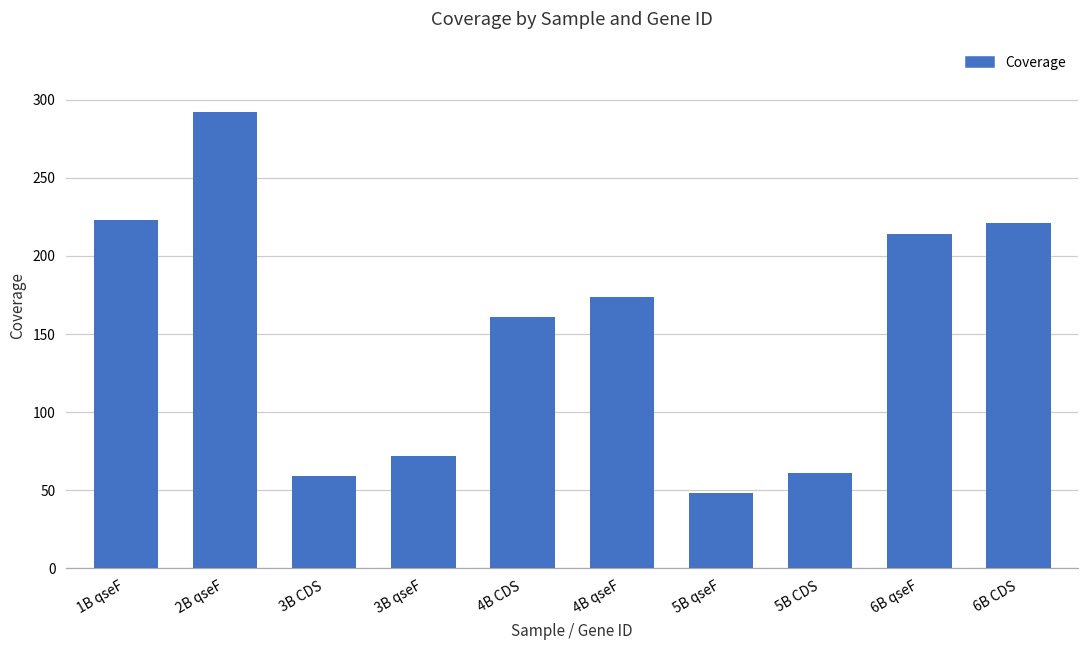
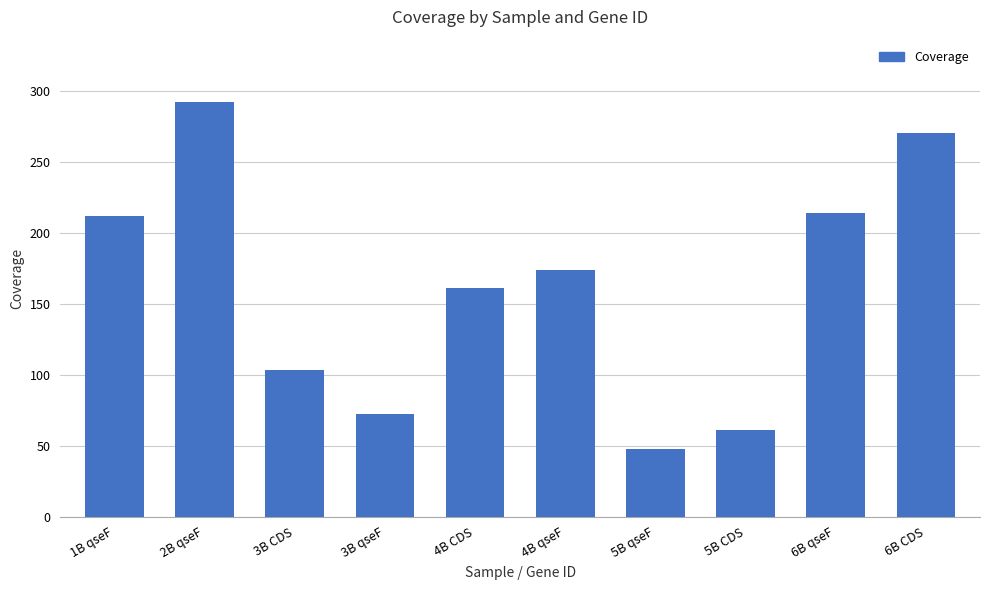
  {
-   "1B qseF": 223,
+   "1B qseF": 212,
    "2B qseF": 292,
-   "3B CDS": 59,
+   "3B CDS": 103,
    "3B qseF": 72,
    "4B CDS": 161,
    "4B qseF": 174,
    "5B qseF": 48,
    "5B CDS": 61,
    "6B qseF": 214,
-   "6B CDS": 221
+   "6B CDS": 270
  }
